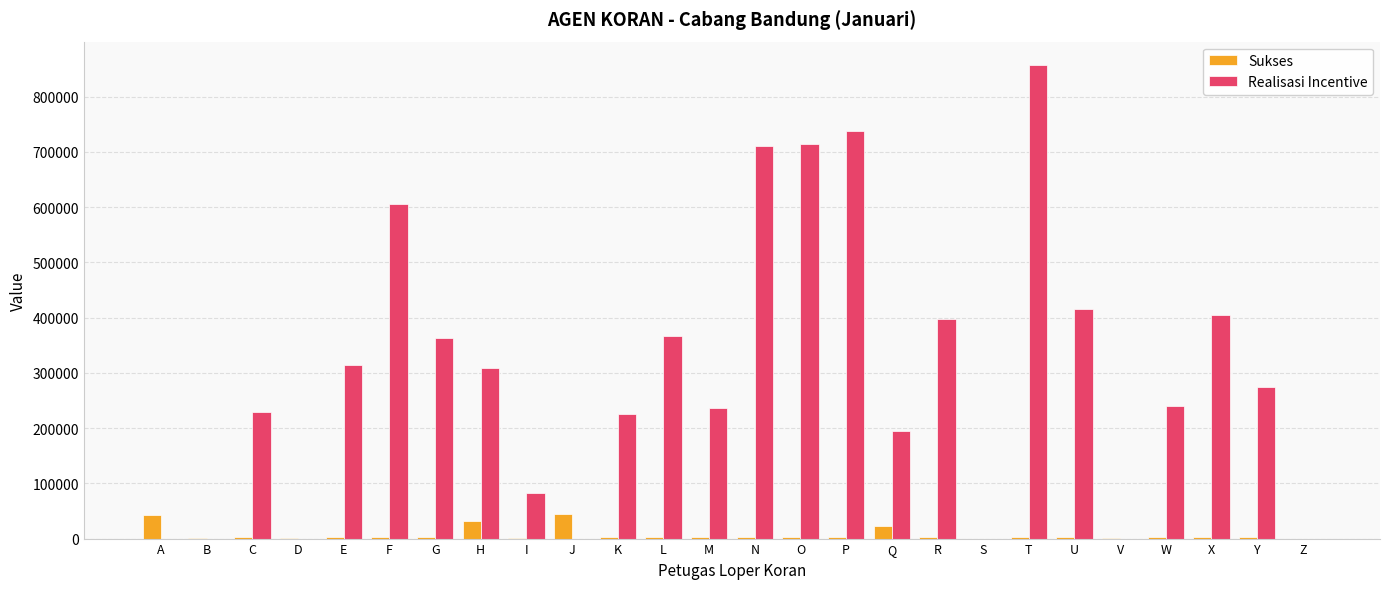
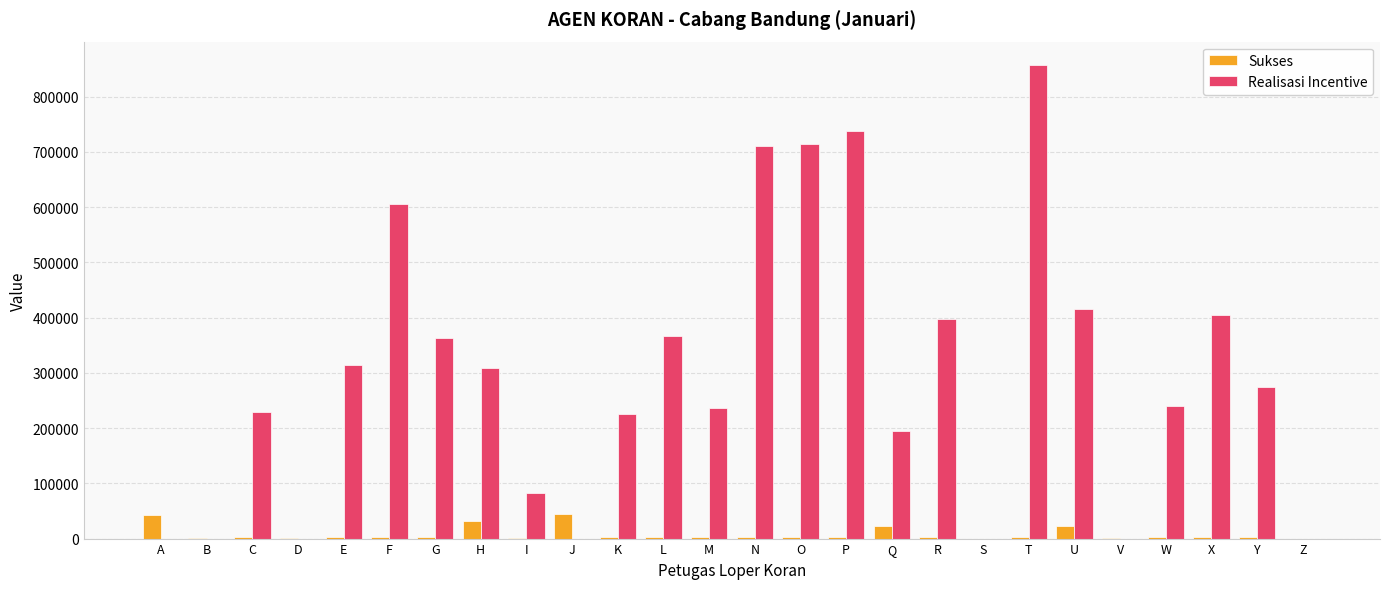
  {
    "Sukses": {
      "A": 40000,
      "H": 30000,
      "J": 40000,
      "Q": 20000,
-     "U": 0
+     "U": 20000
    },
    "Realisasi Incentive": {
      "A": 0,
      "B": 0,
      "C": 230000,
      "D": 0,
      "E": 310000,
      "F": 610000,
      "G": 360000,
      "H": 310000,
      "I": 80000,
      "J": 0,
      "K": 230000,
      "L": 370000,
      "M": 240000,
      "N": 710000,
      "O": 710000,
      "P": 740000,
      "Q": 190000,
      "R": 400000,
      "S": 0,
      "T": 860000,
      "U": 420000,
      "V": 0,
      "W": 240000,
      "X": 410000,
      "Y": 280000,
      "Z": 0
    }
  }
